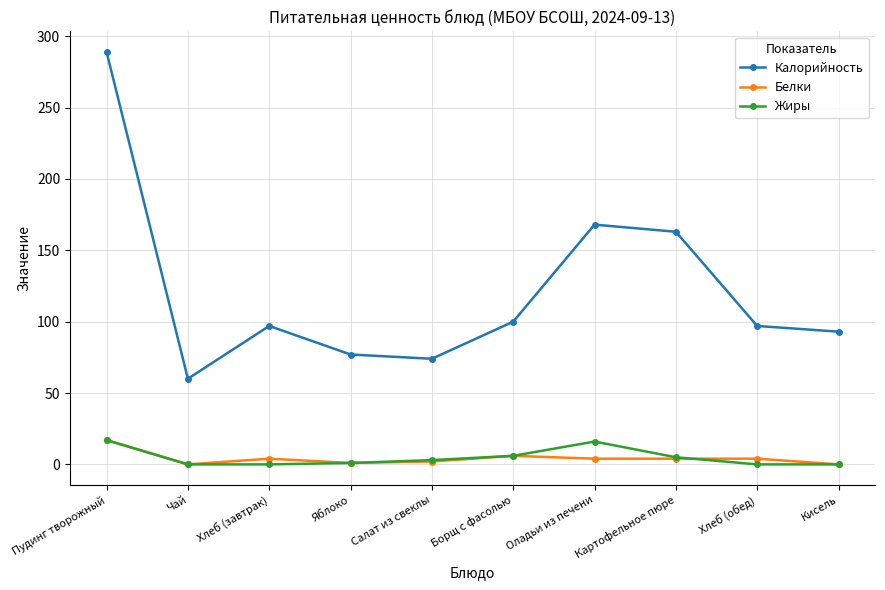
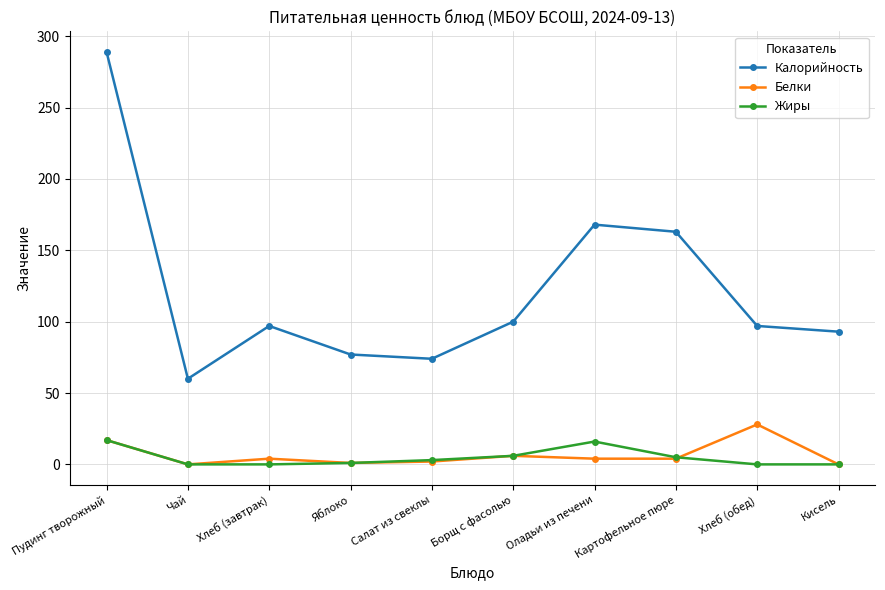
  {
    "Калорийность": {
      "Пудинг творожный": 289,
      "Чай": 60,
      "Хлеб (завтрак)": 97,
      "Яблоко": 77,
      "Салат из свеклы": 74,
      "Борщ с фасолью": 100,
      "Оладьи из печени": 168,
      "Картофельное пюре": 163,
      "Хлеб (обед)": 97,
      "Кисель": 93
    },
    "Белки": {
      "Хлеб (завтрак)": 4,
      "Оладьи из печени": 4,
-     "Хлеб (обед)": 4
+     "Хлеб (обед)": 28
    },
    "Жиры": {
      "Хлеб (завтрак)": 0,
      "Оладьи из печени": 16,
      "Хлеб (обед)": 0
    }
  }
